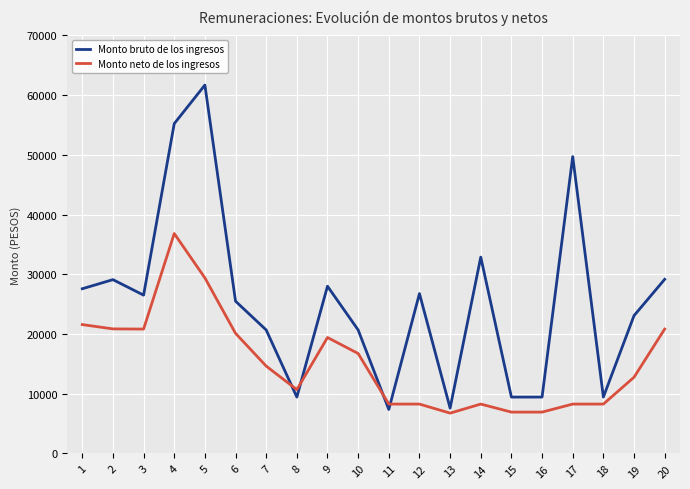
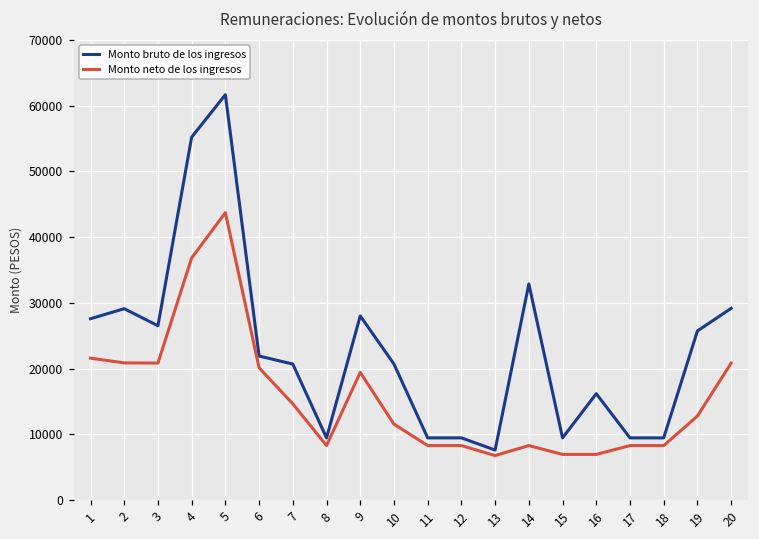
  {
    "Monto bruto de los ingresos": {
      "1": 28000,
      "2": 29000,
      "3": 27000,
      "4": 55000,
      "5": 62000,
-     "6": 25000,
+     "6": 22000,
      "7": 21000,
      "8": 9000,
      "9": 28000,
      "10": 21000,
-     "11": 7000,
-     "12": 27000,
+     "11": 9000,
+     "12": 9000,
      "13": 8000,
      "14": 33000,
      "15": 9000,
-     "16": 9000,
-     "17": 50000,
+     "16": 16000,
+     "17": 9000,
      "18": 9000,
-     "19": 23000,
+     "19": 26000,
      "20": 29000
    },
    "Monto neto de los ingresos": {
      "1": 22000,
      "2": 21000,
      "3": 21000,
      "4": 37000,
-     "5": 29000,
+     "5": 44000,
      "6": 20000,
      "7": 15000,
-     "8": 11000,
+     "8": 8000,
      "9": 19000,
-     "10": 17000,
+     "10": 12000,
      "11": 8000,
      "12": 8000,
      "13": 7000,
      "14": 8000,
      "15": 7000,
      "16": 7000,
      "17": 8000,
      "18": 8000,
      "19": 13000,
      "20": 21000
    }
  }
